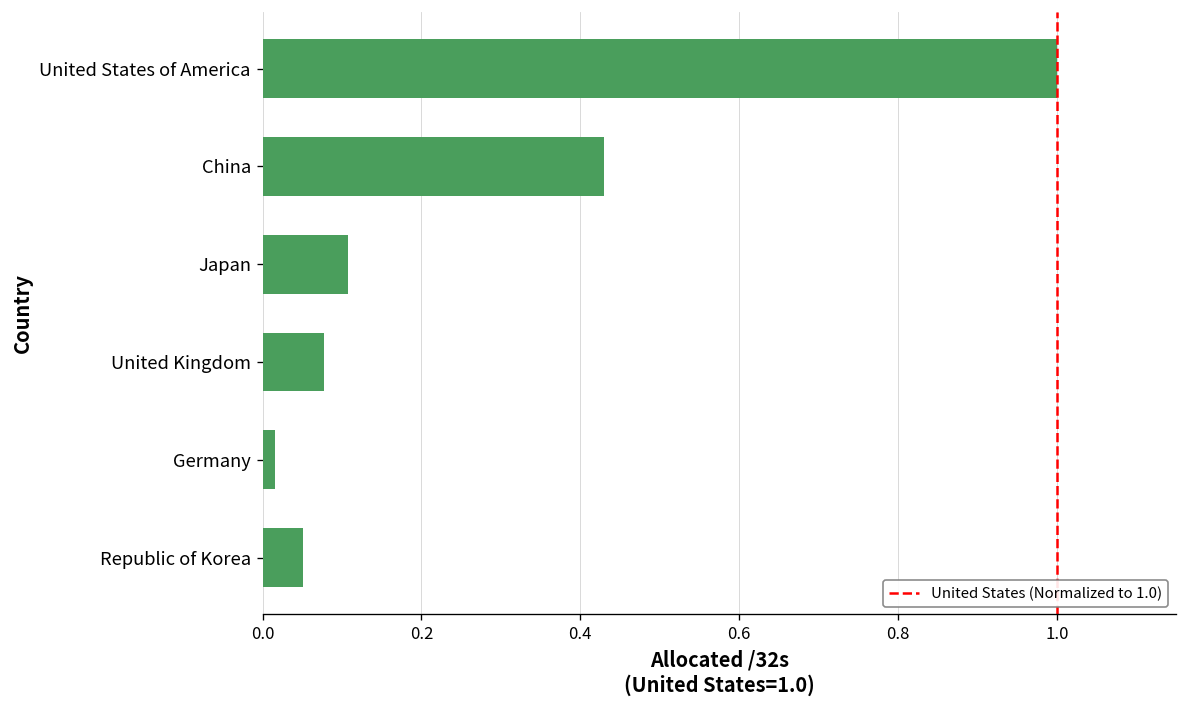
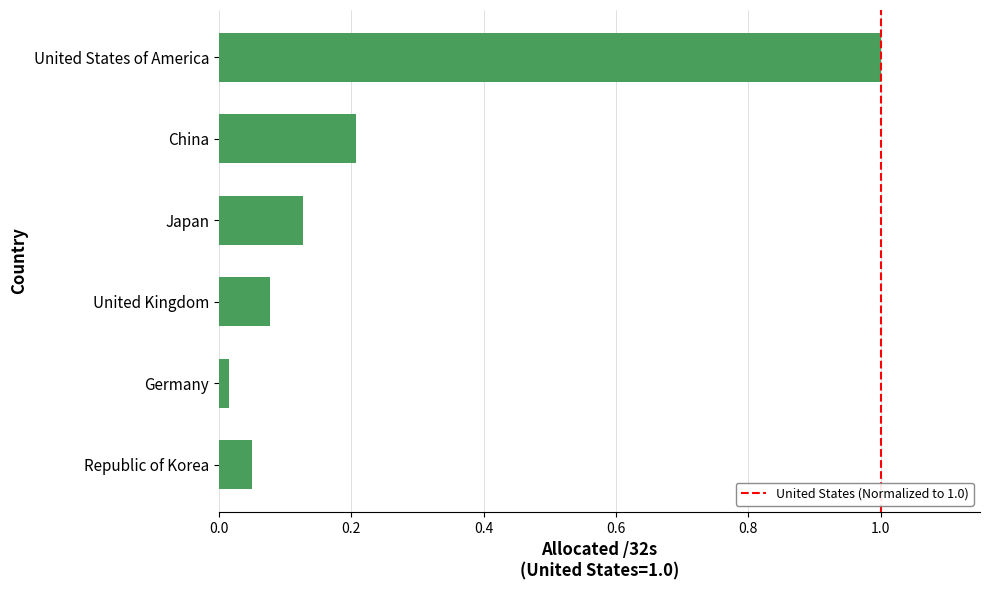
  {
    "United States of America": 1.00,
-   "China": 0.43,
-   "Japan": 0.11,
+   "China": 0.21,
+   "Japan": 0.13,
    "United Kingdom": 0.08,
    "Germany": 0.02,
    "Republic of Korea": 0.05
  }
